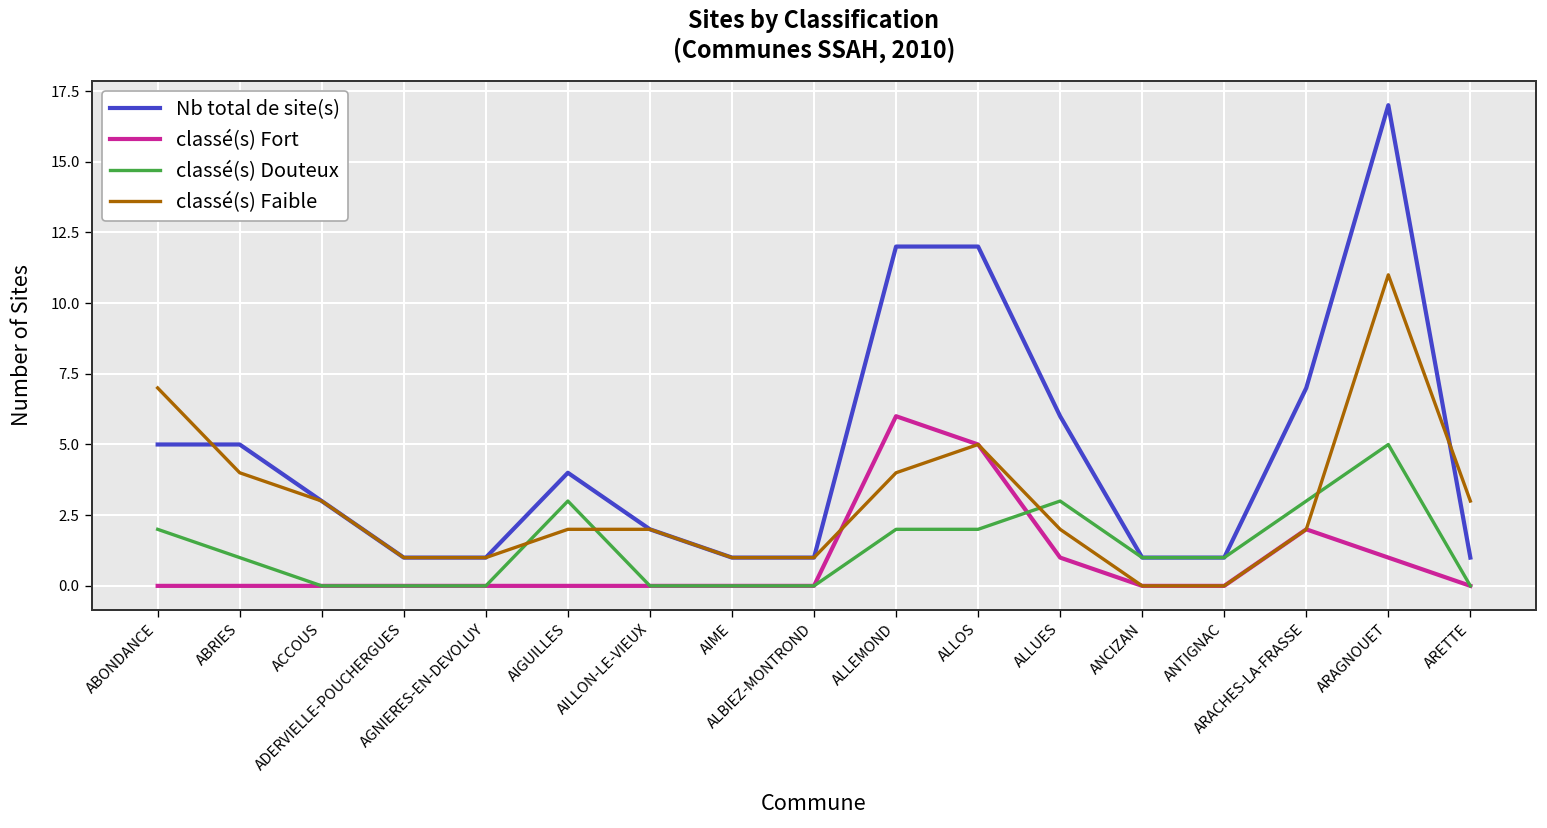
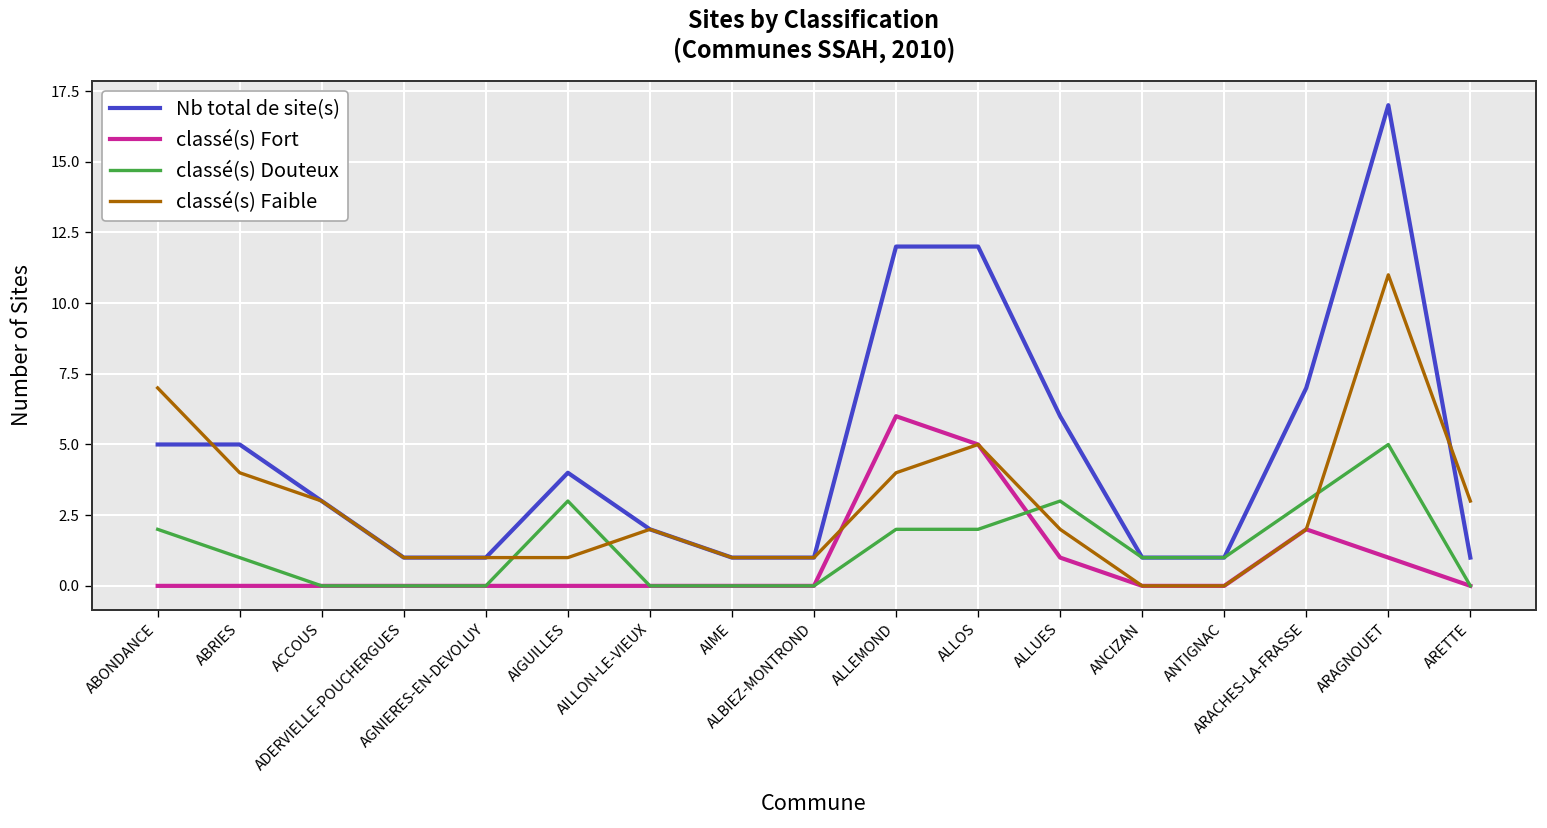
  {
    "Nb total de site(s)": {
      "ABONDANCE": 5,
      "ABRIES": 5,
      "AIGUILLES": 4,
      "ALLEMOND": 12,
      "ALLOS": 12,
      "ALLUES": 6,
      "ARACHES-LA-FRASSE": 7,
      "ARAGNOUET": 17,
      "ARETTE": 1
    },
    "classé(s) Fort": {
      "ABONDANCE": 0,
      "ABRIES": 0,
      "AIGUILLES": 0,
      "ALLEMOND": 6,
      "ALLUES": 1,
      "ARAGNOUET": 1
    },
    "classé(s) Douteux": {
      "ABONDANCE": 2,
      "ABRIES": 1,
      "AIGUILLES": 3,
      "ALLEMOND": 2,
      "ALLOS": 2,
      "ALLUES": 3,
      "ARACHES-LA-FRASSE": 3,
      "ARAGNOUET": 5
    },
    "classé(s) Faible": {
      "ABONDANCE": 7,
      "ABRIES": 4,
-     "AIGUILLES": 2,
+     "AIGUILLES": 1,
      "ALLEMOND": 4,
      "ALLUES": 2,
      "ARAGNOUET": 11,
      "ARETTE": 3
    }
  }
